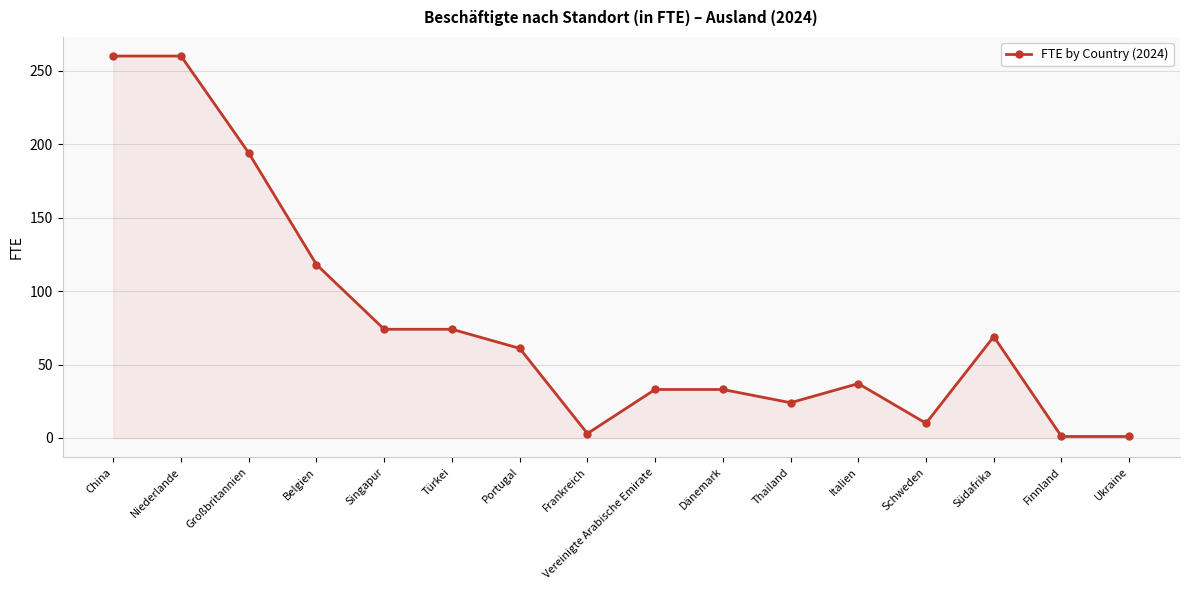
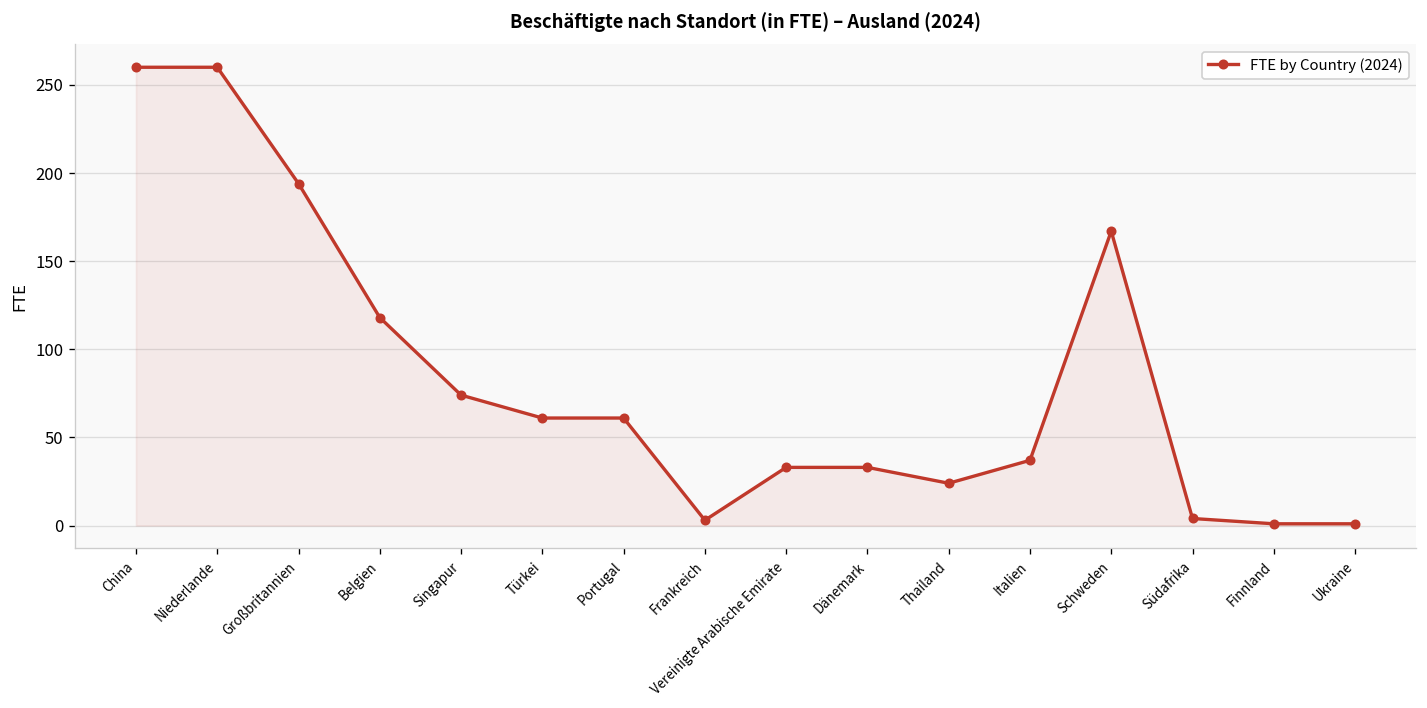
  {
    "China": 260,
    "Niederlande": 260,
    "Großbritannien": 194,
    "Belgien": 118,
    "Singapur": 74,
-   "Türkei": 74,
+   "Türkei": 61,
    "Portugal": 61,
    "Frankreich": 3,
    "Vereinigte Arabische Emirate": 33,
    "Dänemark": 33,
    "Thailand": 24,
    "Italien": 37,
-   "Schweden": 10,
-   "Südafrika": 69,
+   "Schweden": 167,
+   "Südafrika": 4,
    "Finnland": 1,
    "Ukraine": 1
  }
